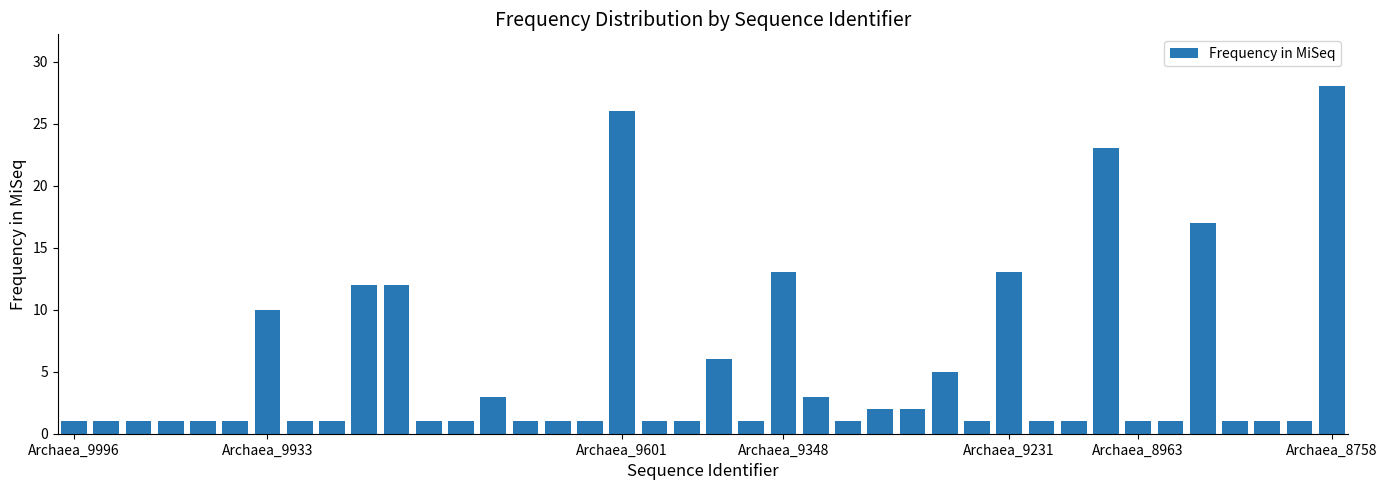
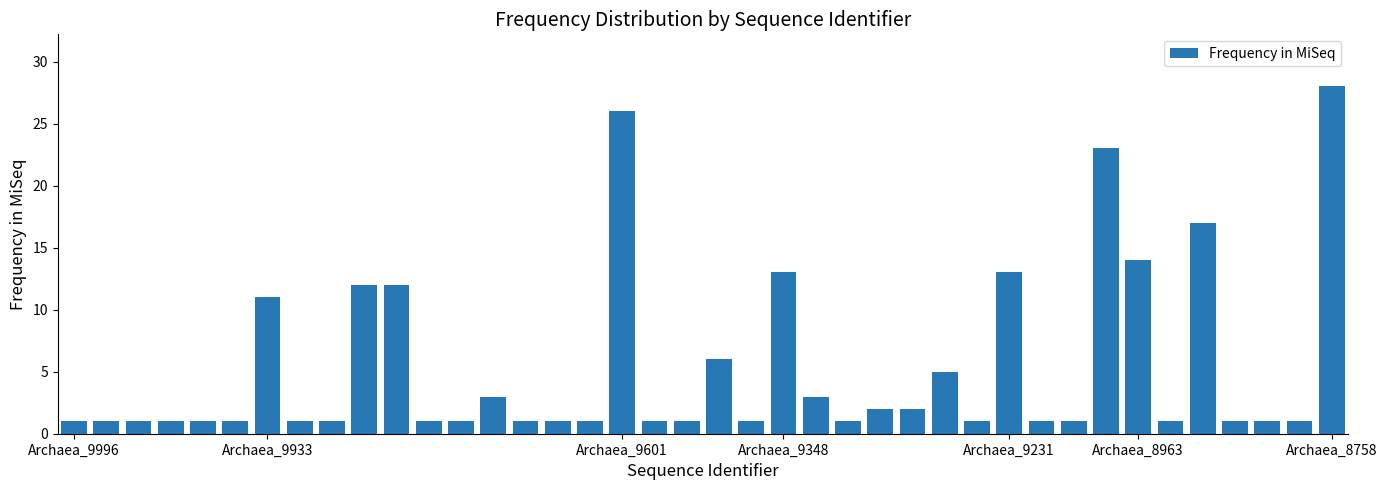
  {
    "Archaea_9996": 1,
-   "Archaea_9933": 10,
+   "Archaea_9933": 11,
    "Archaea_9601": 26,
    "Archaea_9348": 13,
    "Archaea_9231": 13,
-   "Archaea_8963": 1,
+   "Archaea_8963": 14,
    "Archaea_8758": 28
  }
